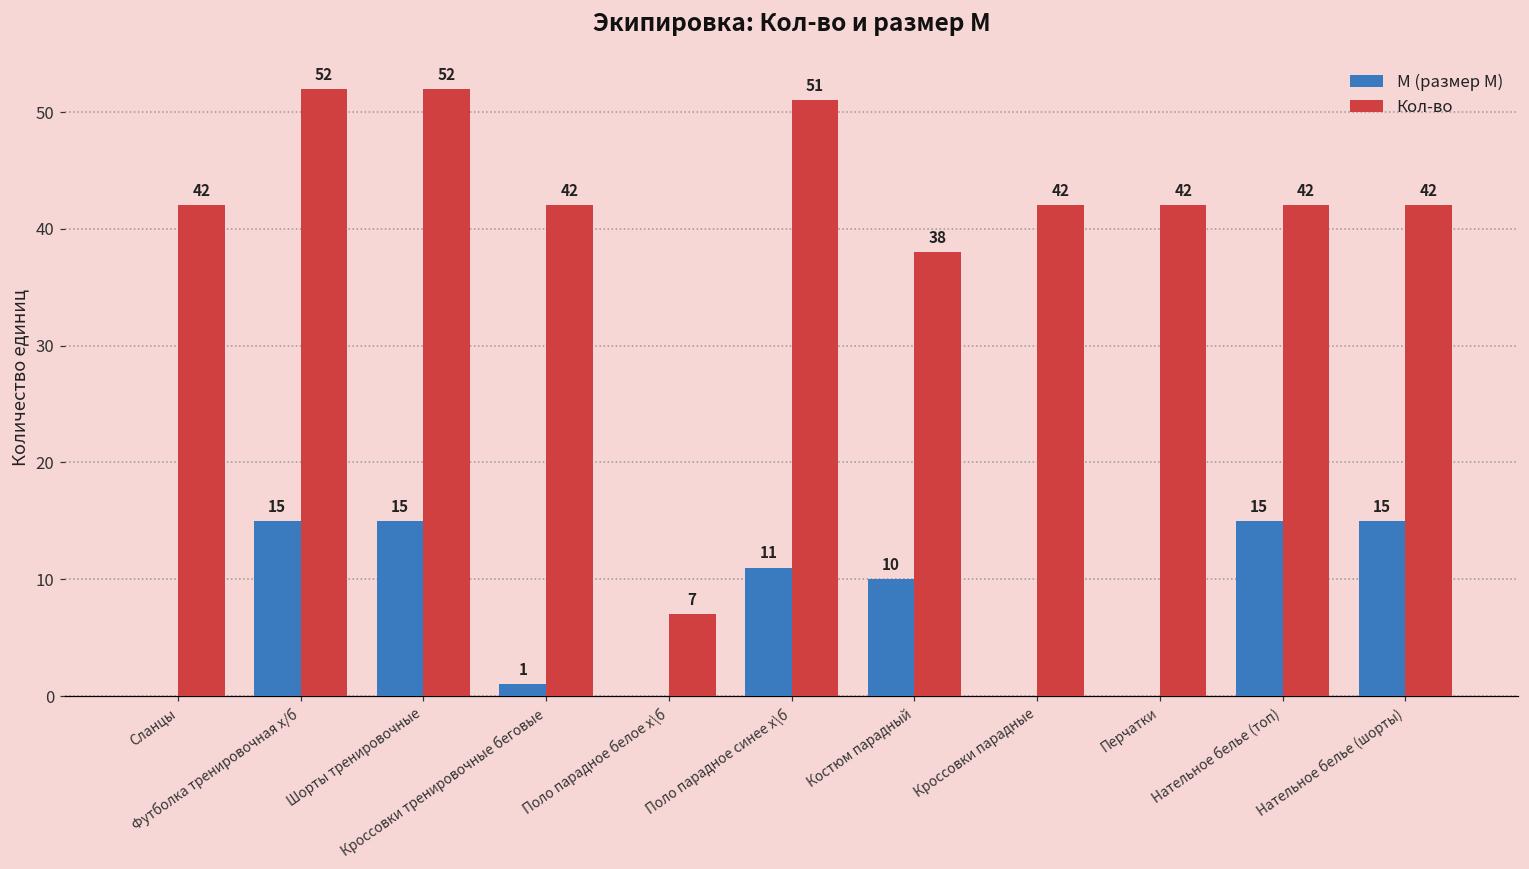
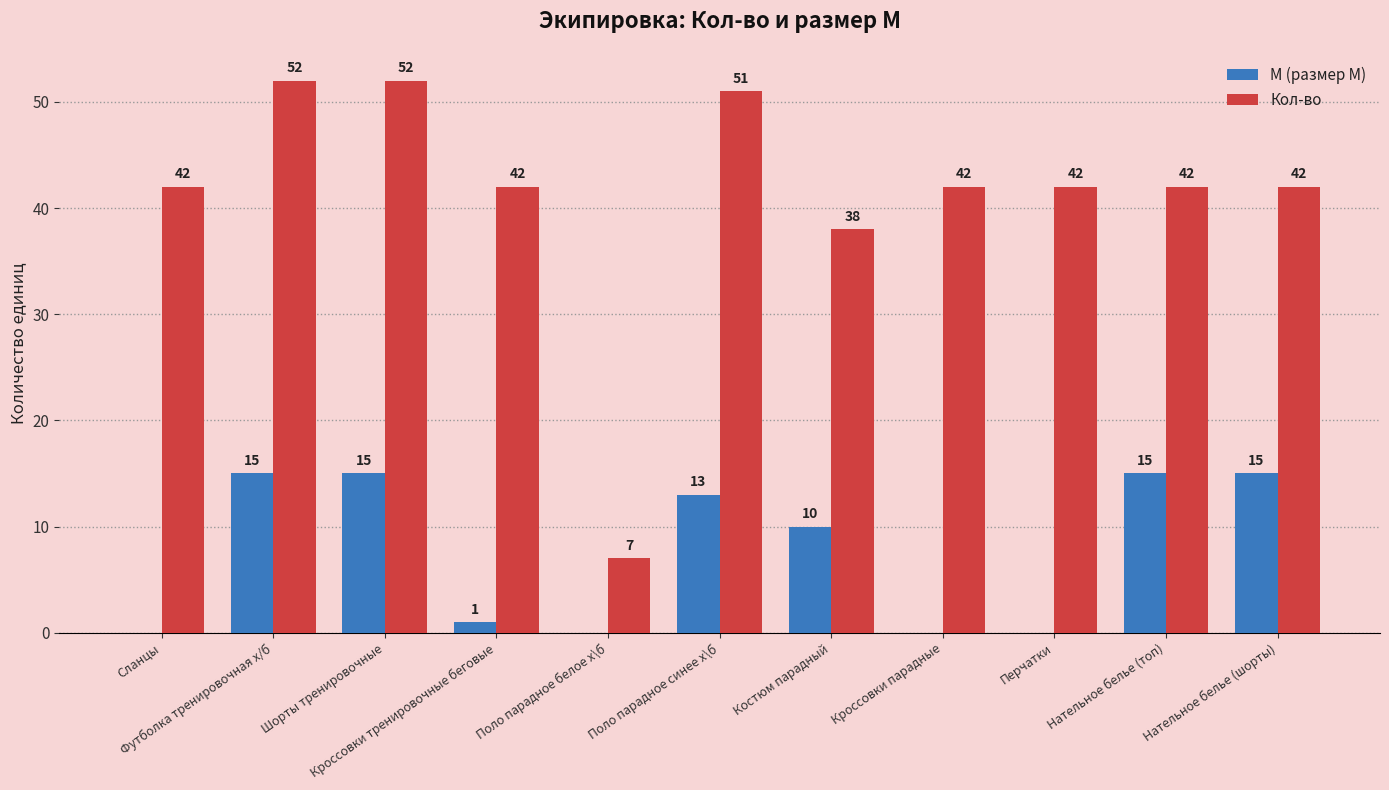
  {
    "M (размер M)": {
      "Футболка тренировочная х/б": 15,
      "Шорты тренировочные": 15,
      "Кроссовки тренировочные беговые": 1,
-     "Поло парадное синее х\\б": 11,
+     "Поло парадное синее х\\б": 13,
      "Костюм парадный": 10,
      "Нательное белье (топ)": 15,
      "Нательное белье (шорты)": 15
    },
    "Кол-во": {
      "Сланцы": 42,
      "Футболка тренировочная х/б": 52,
      "Шорты тренировочные": 52,
      "Кроссовки тренировочные беговые": 42,
      "Поло парадное белое х\\б": 7,
      "Поло парадное синее х\\б": 51,
      "Костюм парадный": 38,
      "Кроссовки парадные": 42,
      "Перчатки": 42,
      "Нательное белье (топ)": 42,
      "Нательное белье (шорты)": 42
    }
  }
